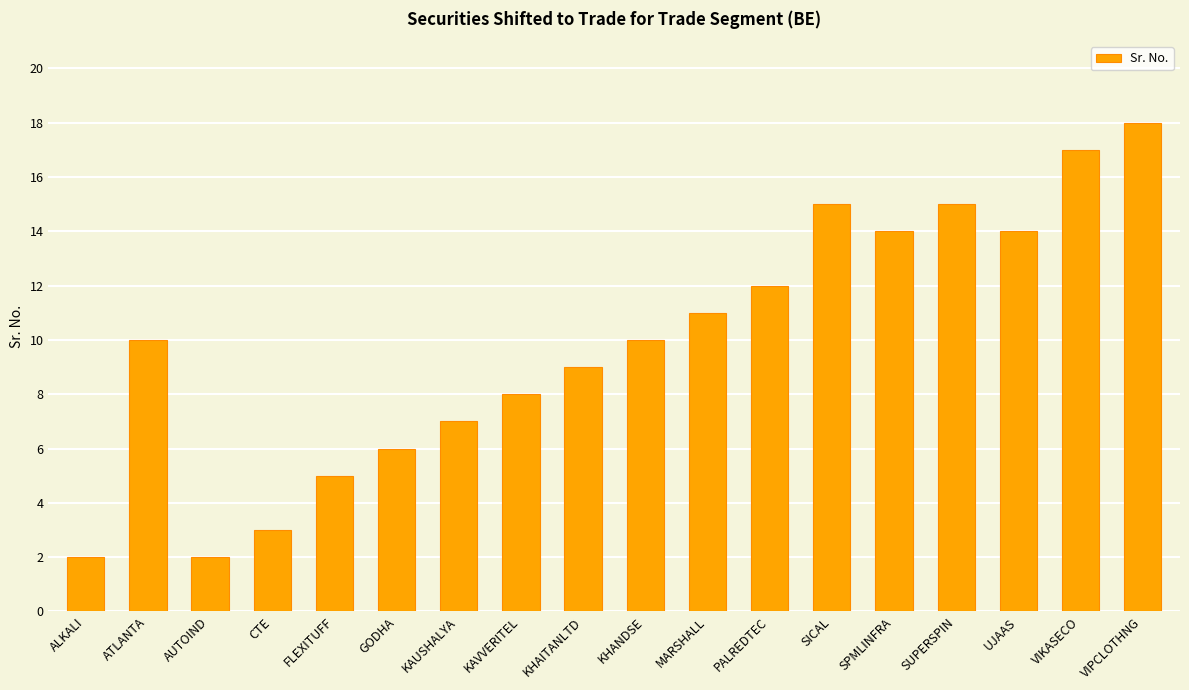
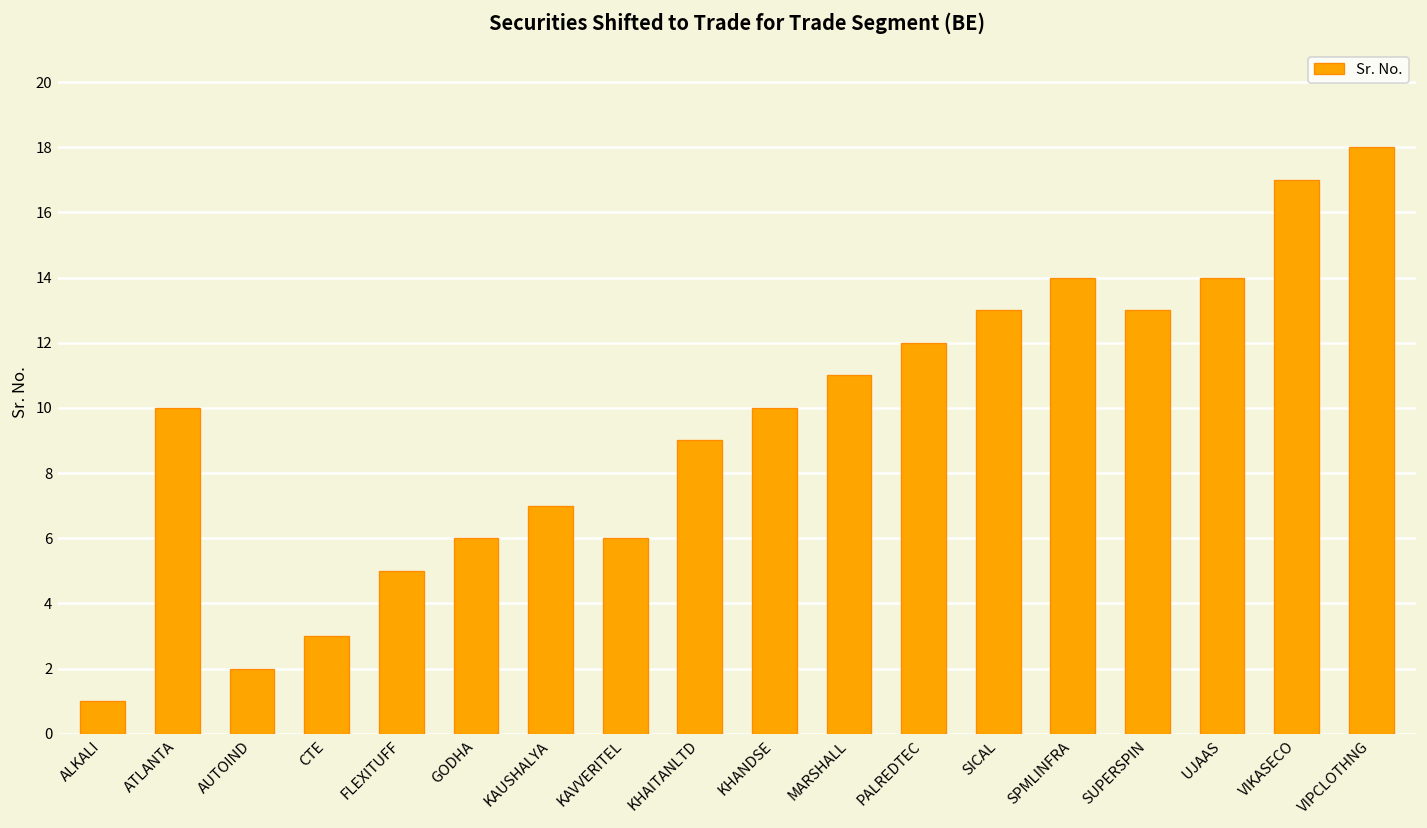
  {
-   "ALKALI": 2,
+   "ALKALI": 1,
    "ATLANTA": 10,
    "AUTOIND": 2,
    "CTE": 3,
    "FLEXITUFF": 5,
    "GODHA": 6,
    "KAUSHALYA": 7,
-   "KAVVERITEL": 8,
+   "KAVVERITEL": 6,
    "KHAITANLTD": 9,
    "KHANDSE": 10,
    "MARSHALL": 11,
    "PALREDTEC": 12,
-   "SICAL": 15,
+   "SICAL": 13,
    "SPMLINFRA": 14,
-   "SUPERSPIN": 15,
+   "SUPERSPIN": 13,
    "UJAAS": 14,
    "VIKASECO": 17,
    "VIPCLOTHNG": 18
  }
